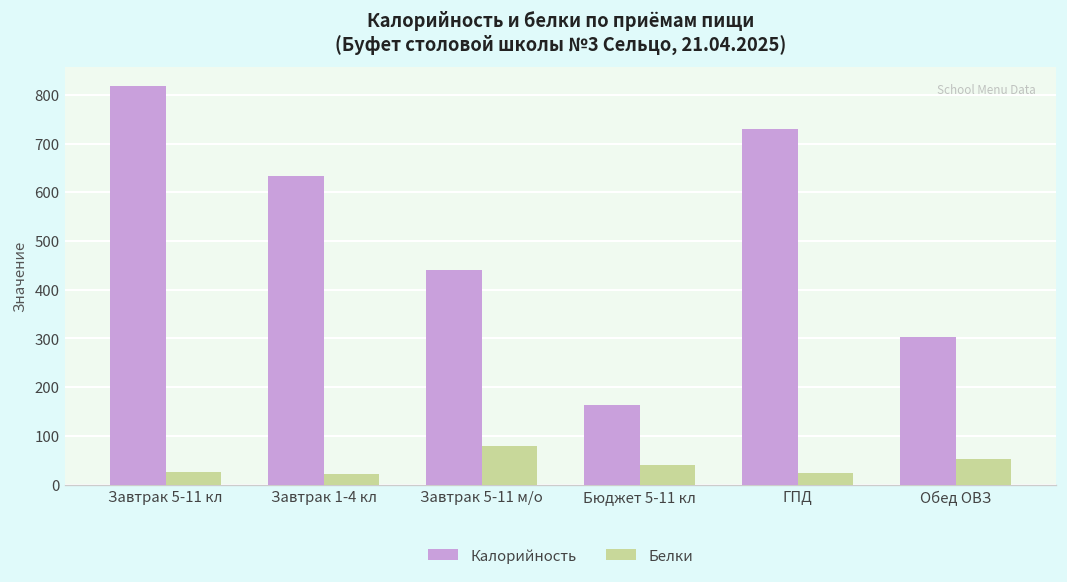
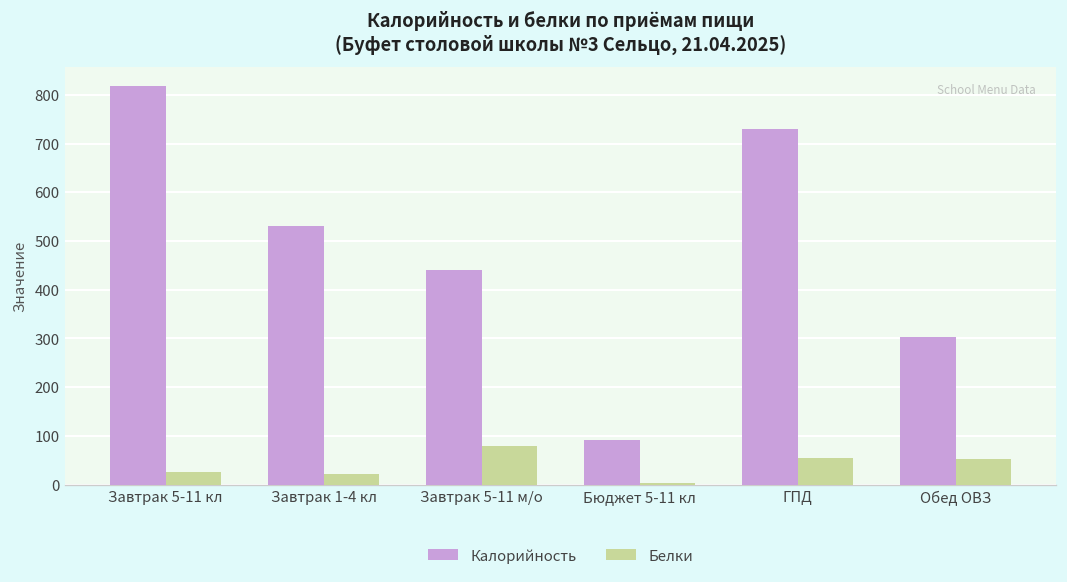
  {
    "Калорийность": {
      "Завтрак 5-11 кл": 820,
-     "Завтрак 1-4 кл": 630,
+     "Завтрак 1-4 кл": 530,
      "Завтрак 5-11 м/о": 440,
-     "Бюджет 5-11 кл": 160,
+     "Бюджет 5-11 кл": 90,
      "ГПД": 730,
      "Обед ОВЗ": 300
    },
    "Белки": {
      "Завтрак 5-11 кл": 30,
      "Завтрак 1-4 кл": 20,
      "Завтрак 5-11 м/о": 80,
-     "Бюджет 5-11 кл": 40,
-     "ГПД": 30,
+     "Бюджет 5-11 кл": 0,
+     "ГПД": 50,
      "Обед ОВЗ": 50
    }
  }
